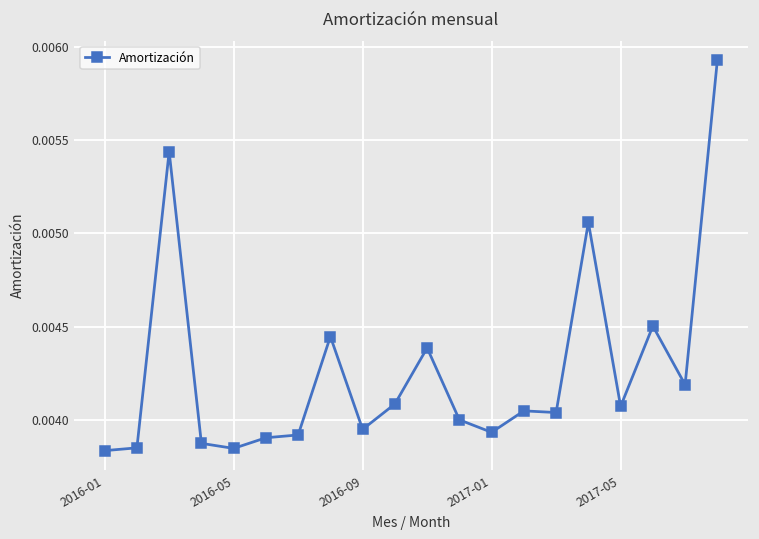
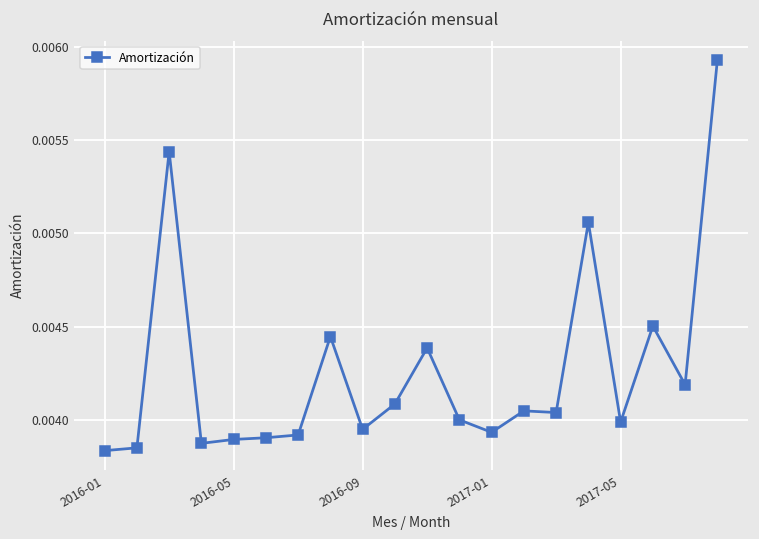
  {
    "2016-01": 0.00384,
-   "2016-05": 0.00385,
+   "2016-05": 0.00390,
    "2016-09": 0.00395,
    "2017-01": 0.00394,
-   "2017-05": 0.00407
+   "2017-05": 0.00399
  }
